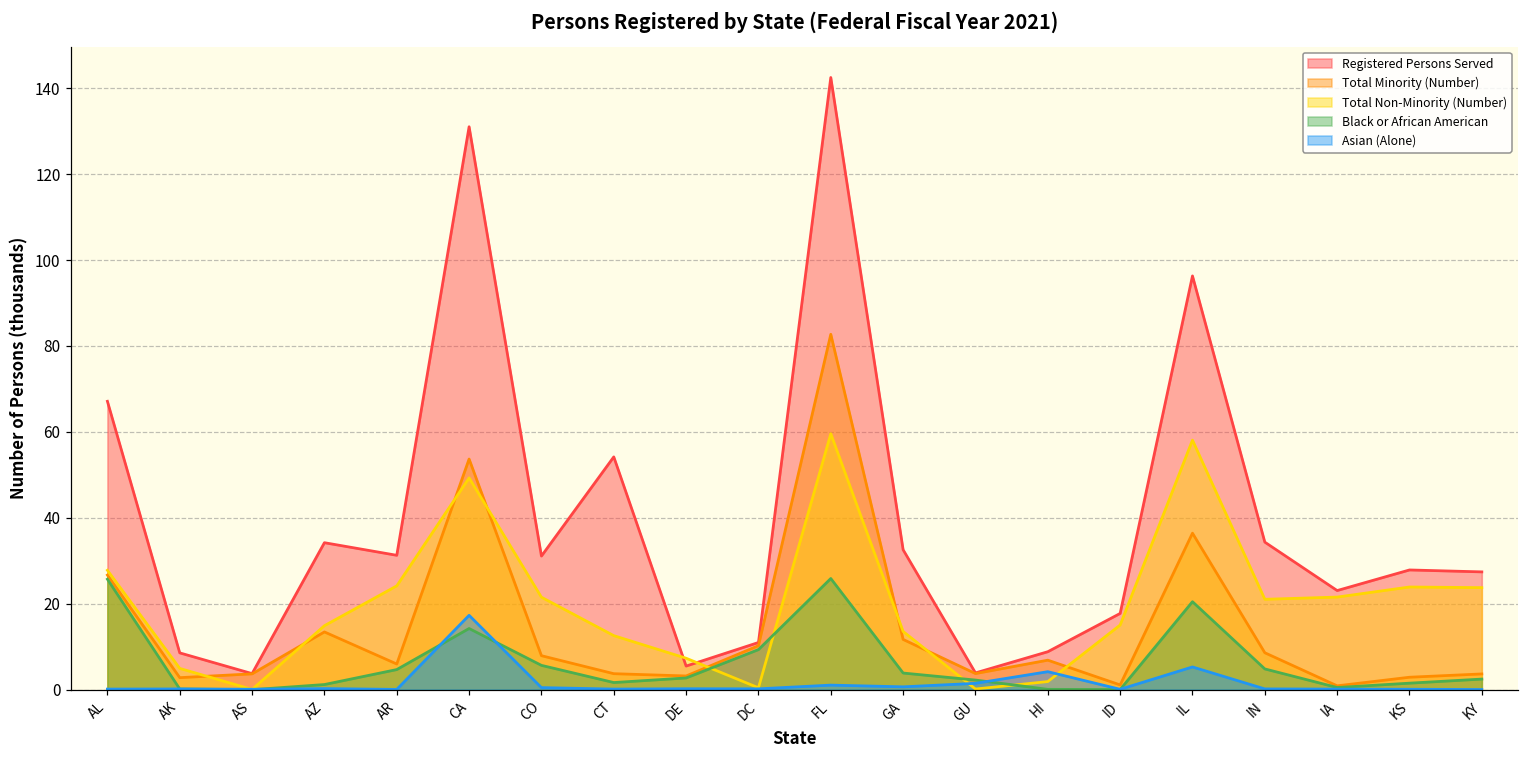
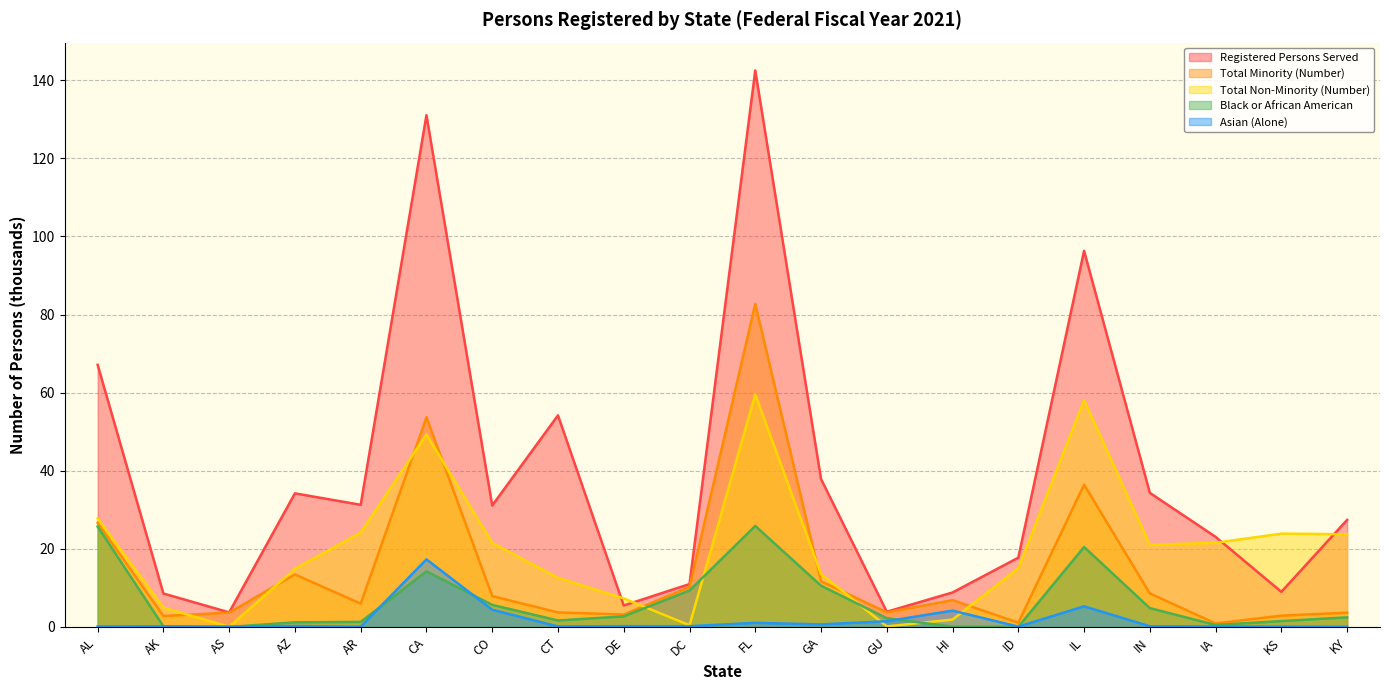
  {
    "Registered Persons Served": {
      "AL": 67,
      "AK": 9,
      "AZ": 34,
      "AR": 31,
      "CA": 131,
      "CO": 31,
      "CT": 54,
      "DE": 5,
      "DC": 11,
      "FL": 142,
-     "GA": 33,
+     "GA": 38,
      "HI": 9,
      "ID": 18,
      "IL": 96,
      "IN": 34,
      "IA": 23,
-     "KS": 28,
+     "KS": 9,
      "KY": 27
    },
    "Black or African American": {
      "AL": 26,
      "AZ": 1,
-     "AR": 5,
+     "AR": 1,
      "CA": 14,
      "CO": 6,
      "CT": 2,
      "DC": 9,
      "FL": 26,
-     "GA": 4,
+     "GA": 11,
      "GU": 2,
      "HI": 0,
      "IL": 20,
      "IN": 5,
      "KS": 2,
      "KY": 2
    },
    "Asian (Alone)": {
      "AL": 0,
      "AZ": 0,
      "AR": 0,
      "CA": 17,
-     "CO": 0,
+     "CO": 4,
      "CT": 0,
      "DE": 0,
      "FL": 1,
      "GA": 1,
      "GU": 1,
      "HI": 4,
      "IL": 5,
      "IN": 0,
      "KS": 0,
      "KY": 0
    }
  }
